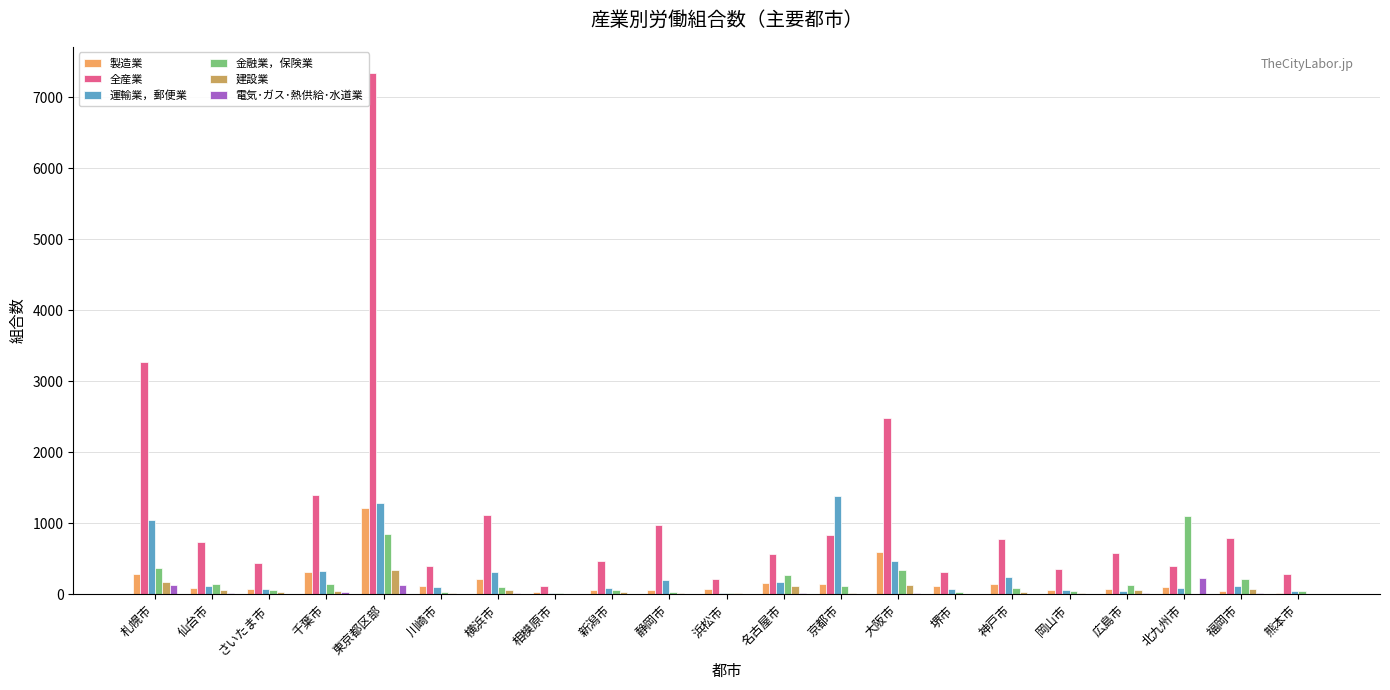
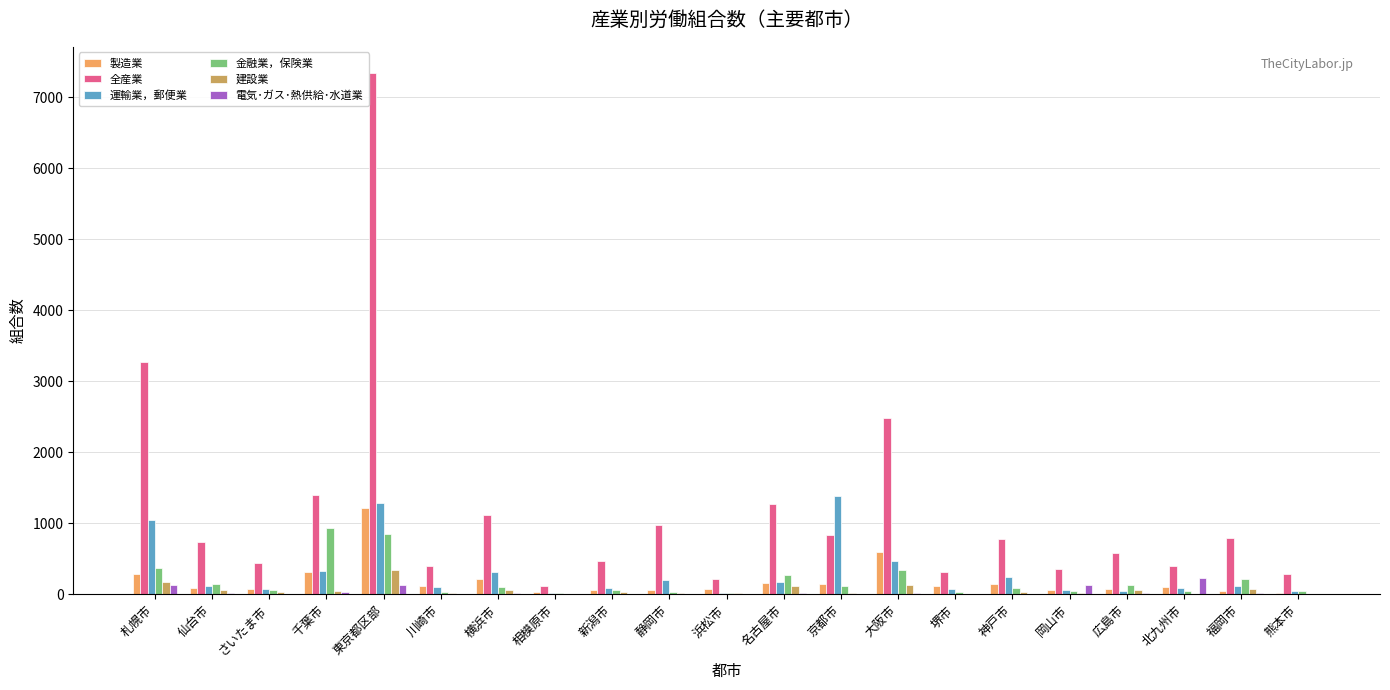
  {
    "全産業": {
      "札幌市": 3300,
      "仙台市": 700,
      "さいたま市": 400,
      "千葉市": 1400,
      "東京都区部": 7300,
      "川崎市": 400,
      "横浜市": 1100,
      "相模原市": 100,
      "新潟市": 500,
      "静岡市": 1000,
      "浜松市": 200,
-     "名古屋市": 600,
+     "名古屋市": 1300,
      "京都市": 800,
      "大阪市": 2500,
      "堺市": 300,
      "神戸市": 800,
      "岡山市": 400,
      "広島市": 600,
      "北九州市": 400,
      "福岡市": 800,
      "熊本市": 300
    },
    "運輸業，郵便業": {
      "札幌市": 1000,
      "仙台市": 100,
      "さいたま市": 100,
      "千葉市": 300,
      "東京都区部": 1300,
      "川崎市": 100,
      "横浜市": 300,
      "新潟市": 100,
      "静岡市": 200,
      "名古屋市": 200,
      "京都市": 1400,
      "大阪市": 500,
      "堺市": 100,
      "神戸市": 200,
      "岡山市": 100,
      "広島市": 100,
      "北九州市": 100,
      "福岡市": 100,
      "熊本市": 0
    },
    "金融業，保険業": {
      "札幌市": 400,
      "仙台市": 200,
      "さいたま市": 100,
-     "千葉市": 200,
+     "千葉市": 900,
      "東京都区部": 900,
      "横浜市": 100,
      "新潟市": 100,
      "静岡市": 0,
      "名古屋市": 300,
      "京都市": 100,
      "大阪市": 300,
      "神戸市": 100,
      "岡山市": 100,
      "広島市": 100,
-     "北九州市": 1100,
+     "北九州市": 0,
      "福岡市": 200,
      "熊本市": 0
    },
    "電気･ガス･熱供給･水道業": {
      "札幌市": 100,
      "東京都区部": 100,
-     "岡山市": 0,
+     "岡山市": 100,
      "北九州市": 200
    }
  }
